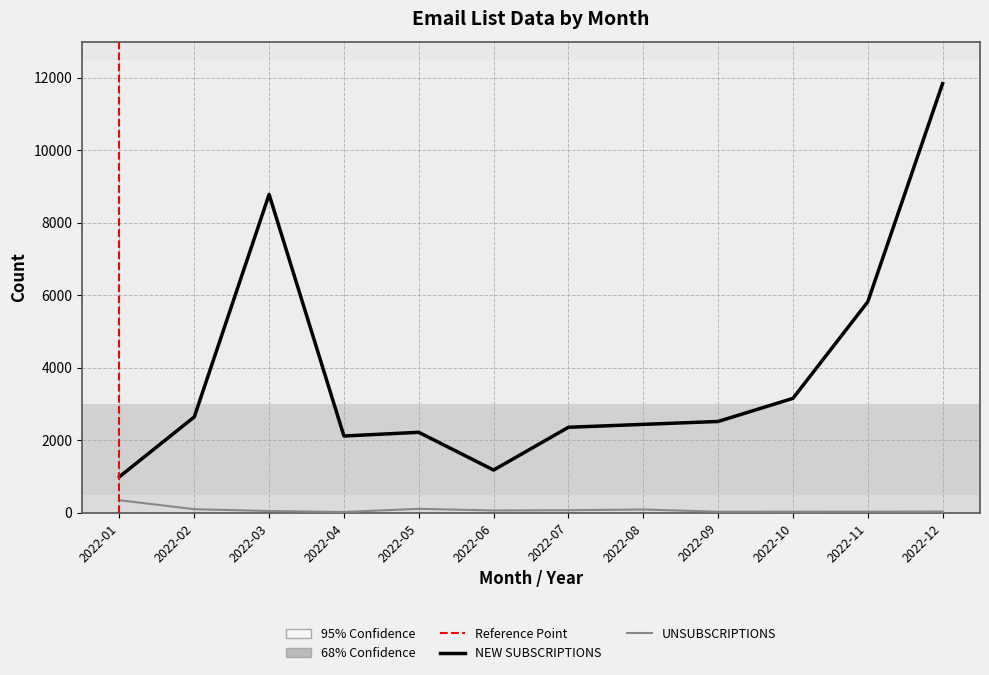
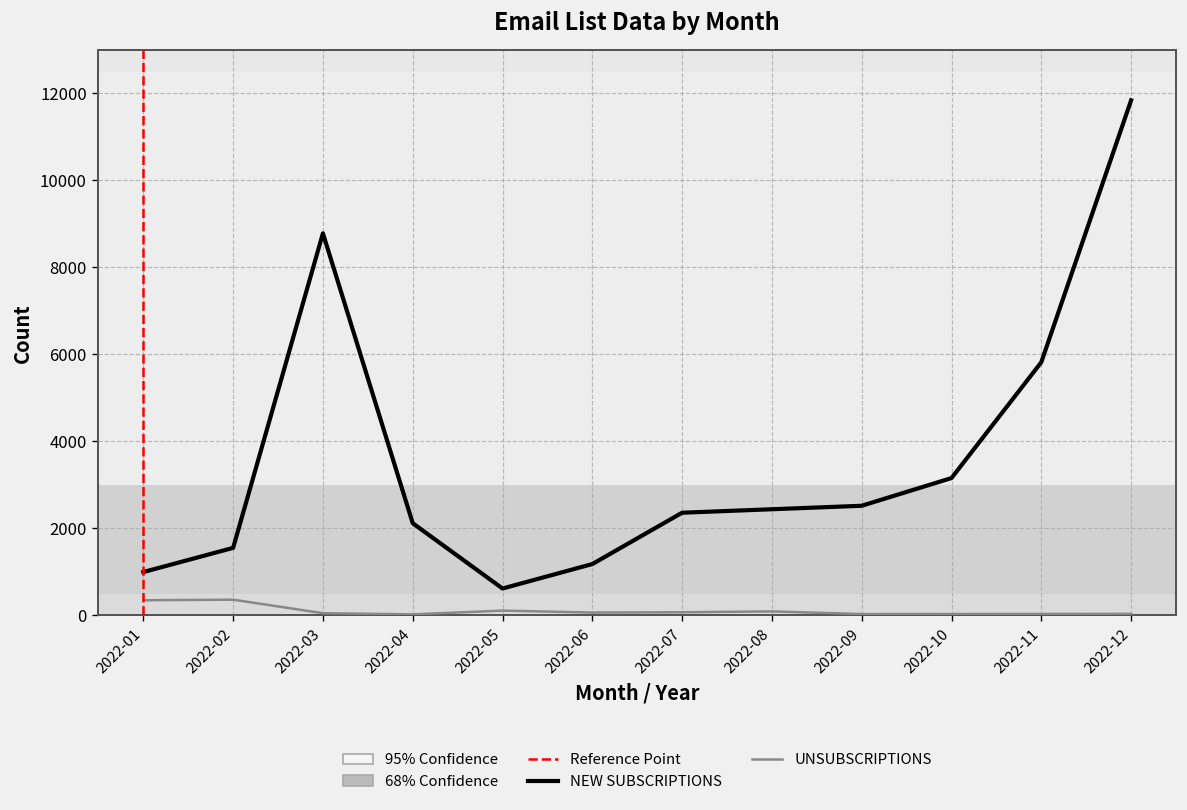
  {
    "UNSUBSCRIPTIONS": {
      "2022-01": 300,
-     "2022-02": 100,
+     "2022-02": 400,
      "2022-03": 100,
      "2022-04": 0,
      "2022-05": 100,
      "2022-06": 100,
      "2022-07": 100,
      "2022-08": 100,
      "2022-09": 0,
      "2022-10": 0,
      "2022-11": 0,
      "2022-12": 0
    },
    "NEW SUBSCRIPTIONS": {
      "2022-01": 1000,
-     "2022-02": 2600,
+     "2022-02": 1600,
      "2022-03": 8800,
      "2022-04": 2100,
-     "2022-05": 2200,
+     "2022-05": 600,
      "2022-06": 1200,
      "2022-07": 2400,
      "2022-08": 2400,
      "2022-09": 2500,
      "2022-10": 3200,
      "2022-11": 5800,
      "2022-12": 11800
    }
  }
